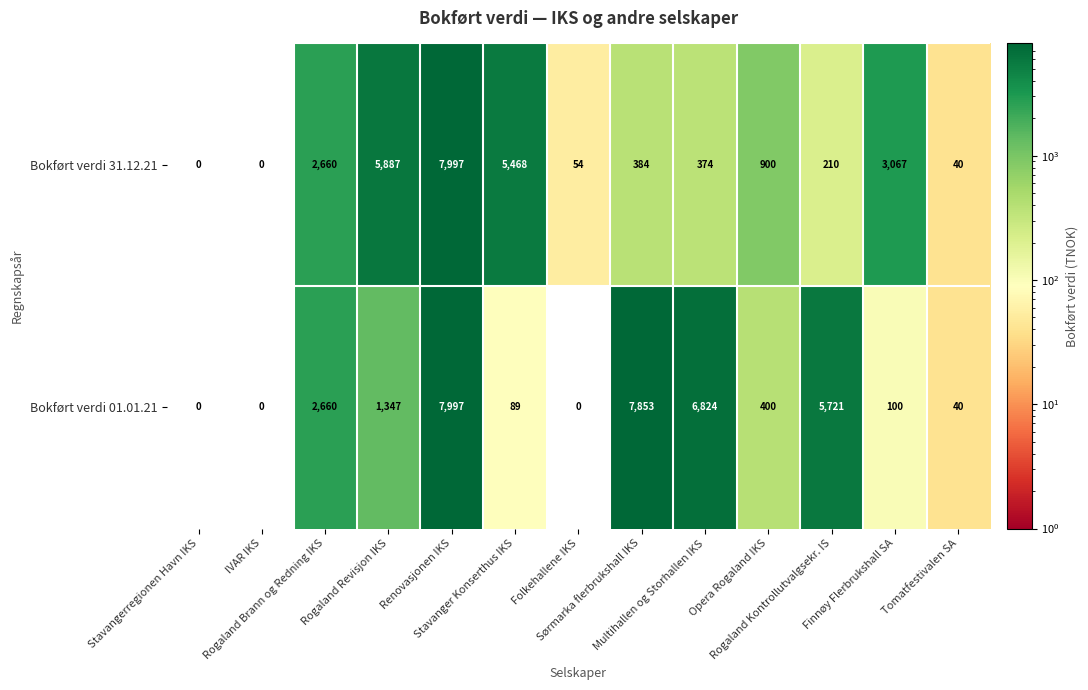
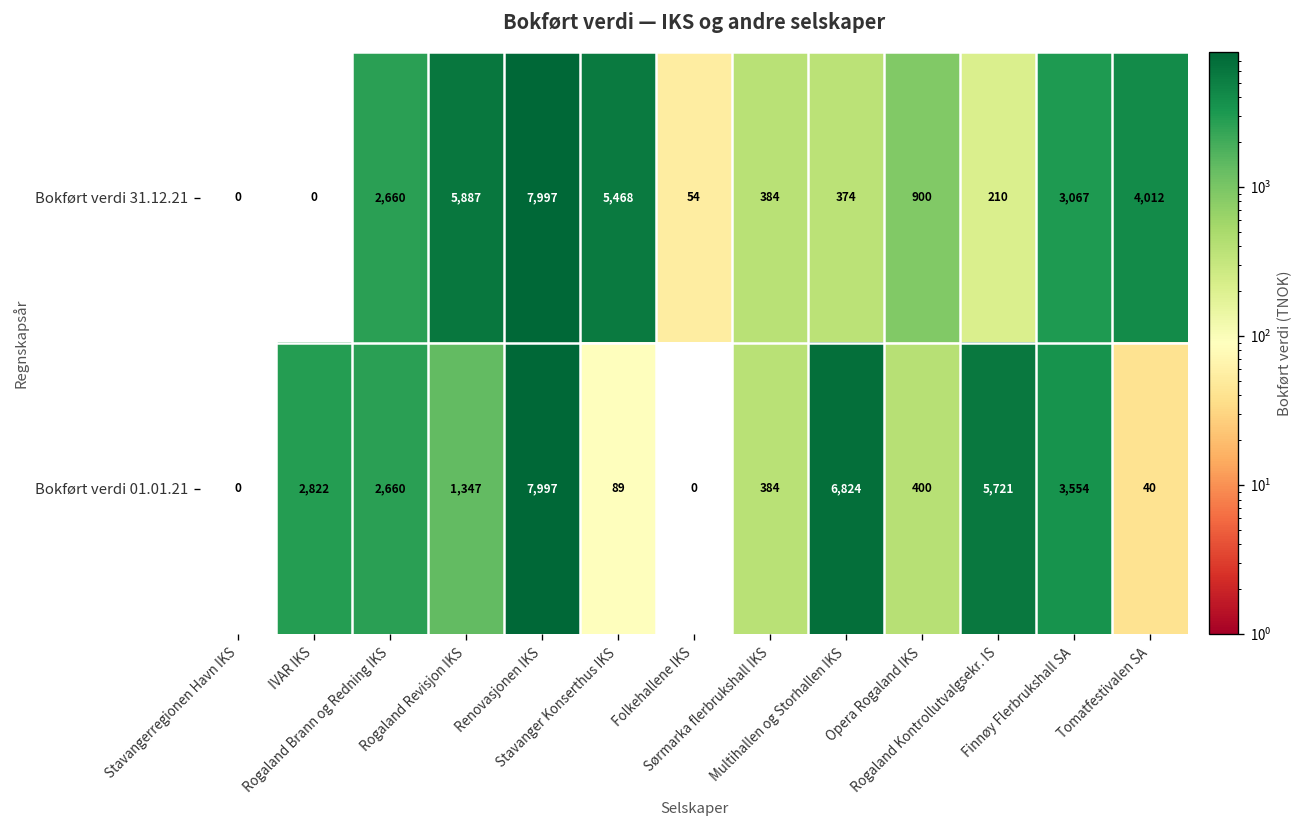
  {
    "Bokført verdi 31.12.21": {
      "Stavangerregionen Havn IKS": "0",
      "IVAR IKS": "0",
      "Rogaland Brann og Redning IKS": "2,660",
      "Rogaland Revisjon IKS": "5,887",
      "Renovasjonen IKS": "7,997",
      "Stavanger Konserthus IKS": "5,468",
      "Folkehallene IKS": "54",
      "Sørmarka flerbrukshall IKS": "384",
      "Multihallen og Storhallen IKS": "374",
      "Opera Rogaland IKS": "900",
      "Rogaland Kontrollutvalgsekr. IS": "210",
      "Finnøy Flerbrukshall SA": "3,067",
-     "Tomatfestivalen SA": "40"
+     "Tomatfestivalen SA": "4,012"
    },
    "Bokført verdi 01.01.21": {
      "Stavangerregionen Havn IKS": "0",
-     "IVAR IKS": "0",
+     "IVAR IKS": "2,822",
      "Rogaland Brann og Redning IKS": "2,660",
      "Rogaland Revisjon IKS": "1,347",
      "Renovasjonen IKS": "7,997",
      "Stavanger Konserthus IKS": "89",
      "Folkehallene IKS": "0",
-     "Sørmarka flerbrukshall IKS": "7,853",
+     "Sørmarka flerbrukshall IKS": "384",
      "Multihallen og Storhallen IKS": "6,824",
      "Opera Rogaland IKS": "400",
      "Rogaland Kontrollutvalgsekr. IS": "5,721",
-     "Finnøy Flerbrukshall SA": "100",
+     "Finnøy Flerbrukshall SA": "3,554",
      "Tomatfestivalen SA": "40"
    }
  }
